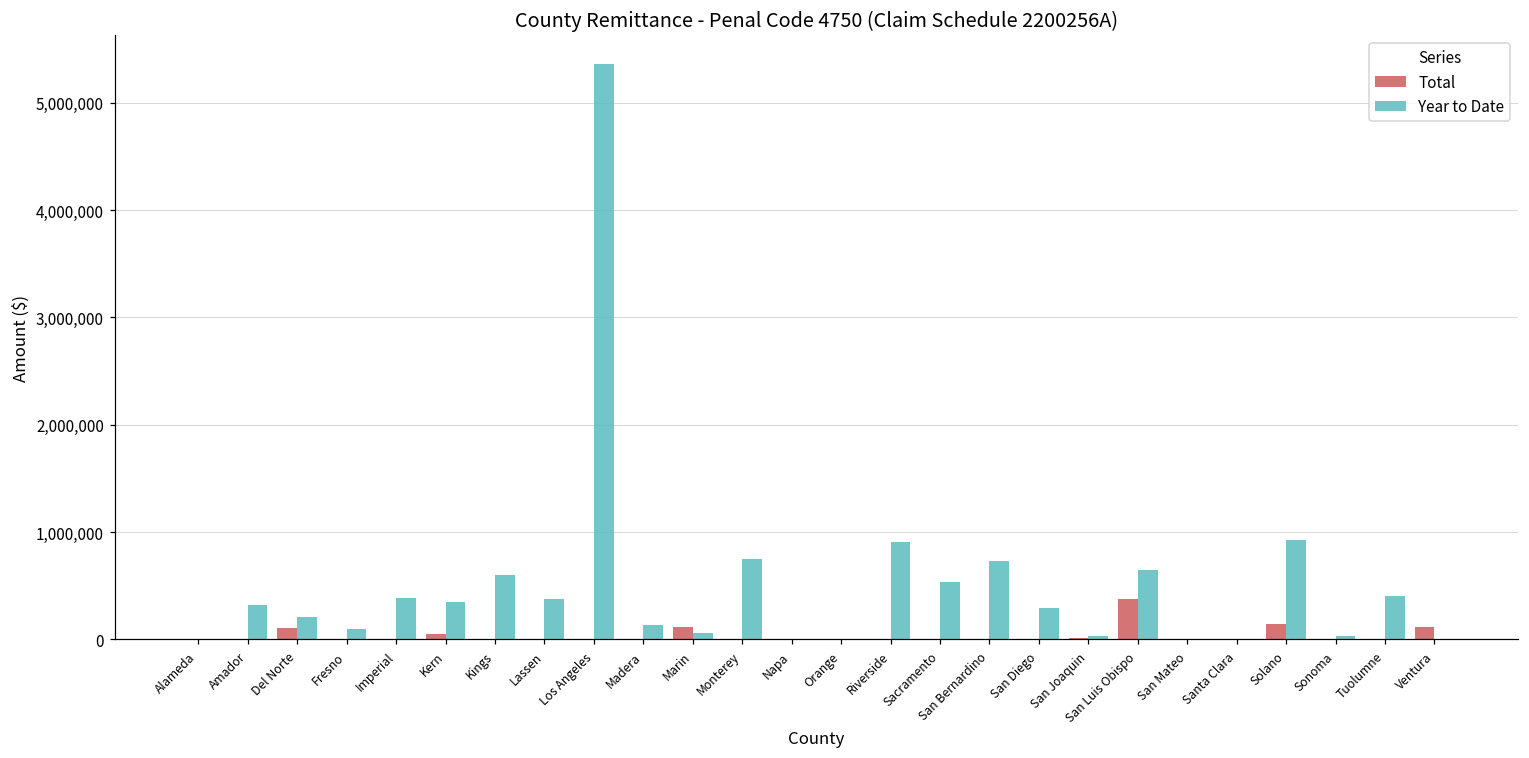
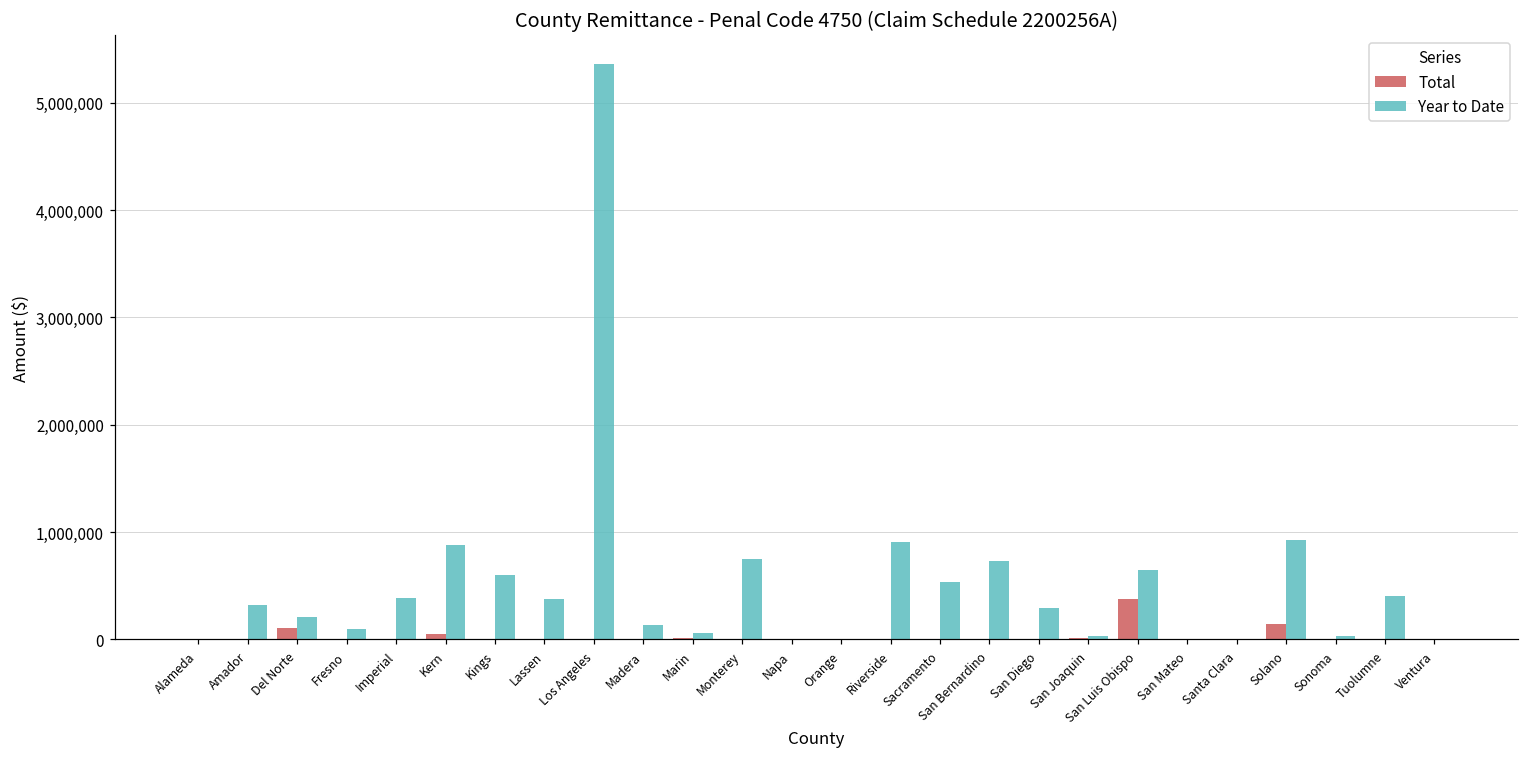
  {
    "Total": {
      "Alameda": "0",
      "Amador": "0",
      "Del Norte": "100,000",
      "Fresno": "0",
      "Imperial": "0",
      "Kern": "100,000",
      "Kings": "0",
      "Lassen": "0",
      "Los Angeles": "0",
      "Madera": "0",
-     "Marin": "100,000",
+     "Marin": "0",
      "Monterey": "0",
      "Napa": "0",
      "Orange": "0",
      "Riverside": "0",
      "Sacramento": "0",
      "San Bernardino": "0",
      "San Diego": "0",
      "San Luis Obispo": "400,000",
      "San Mateo": "0",
      "Santa Clara": "0",
      "Solano": "100,000",
      "Sonoma": "0",
      "Tuolumne": "0",
-     "Ventura": "100,000"
+     "Ventura": "0"
    },
    "Year to Date": {
      "Alameda": "0",
      "Amador": "300,000",
      "Del Norte": "200,000",
      "Fresno": "100,000",
      "Imperial": "400,000",
-     "Kern": "300,000",
+     "Kern": "900,000",
      "Kings": "600,000",
      "Lassen": "400,000",
      "Los Angeles": "5,400,000",
      "Madera": "100,000",
      "Marin": "100,000",
      "Monterey": "700,000",
      "Napa": "0",
      "Riverside": "900,000",
      "Sacramento": "500,000",
      "San Bernardino": "700,000",
      "San Diego": "300,000",
      "San Joaquin": "0",
      "San Luis Obispo": "600,000",
      "San Mateo": "0",
      "Solano": "900,000",
      "Sonoma": "0",
      "Tuolumne": "400,000",
      "Ventura": "0"
    }
  }
